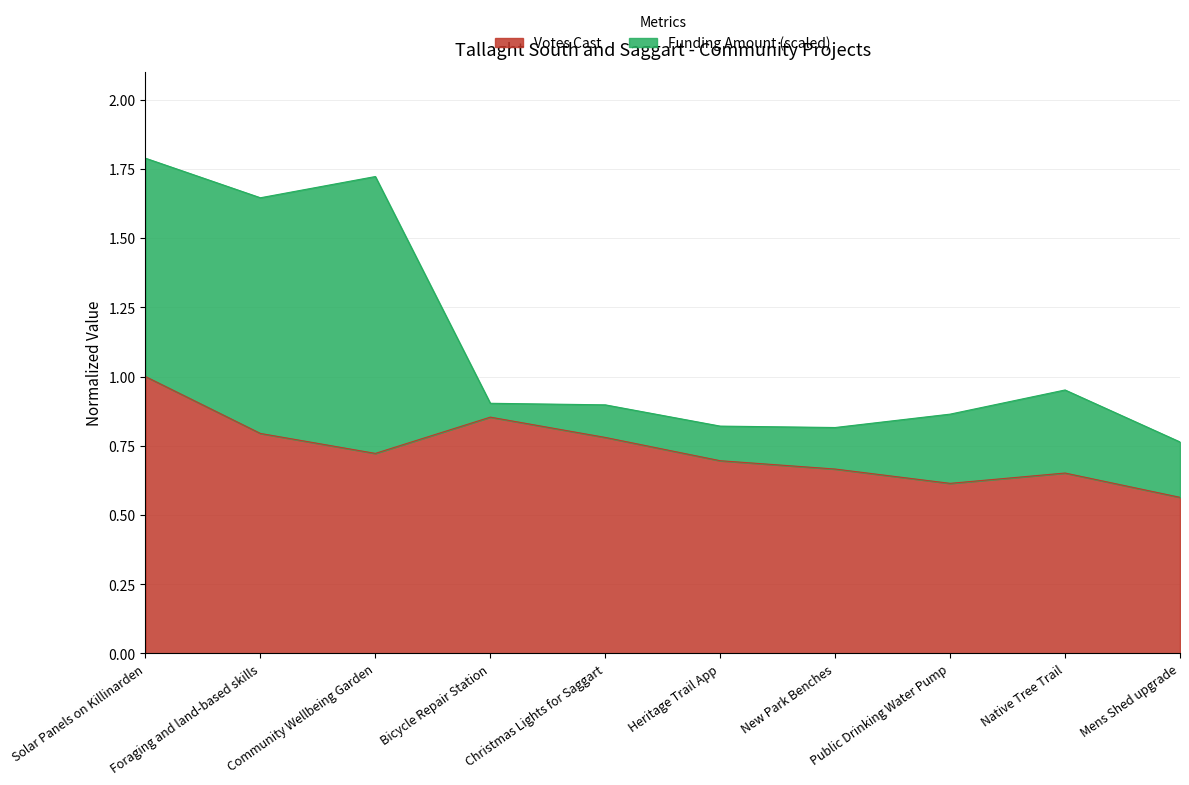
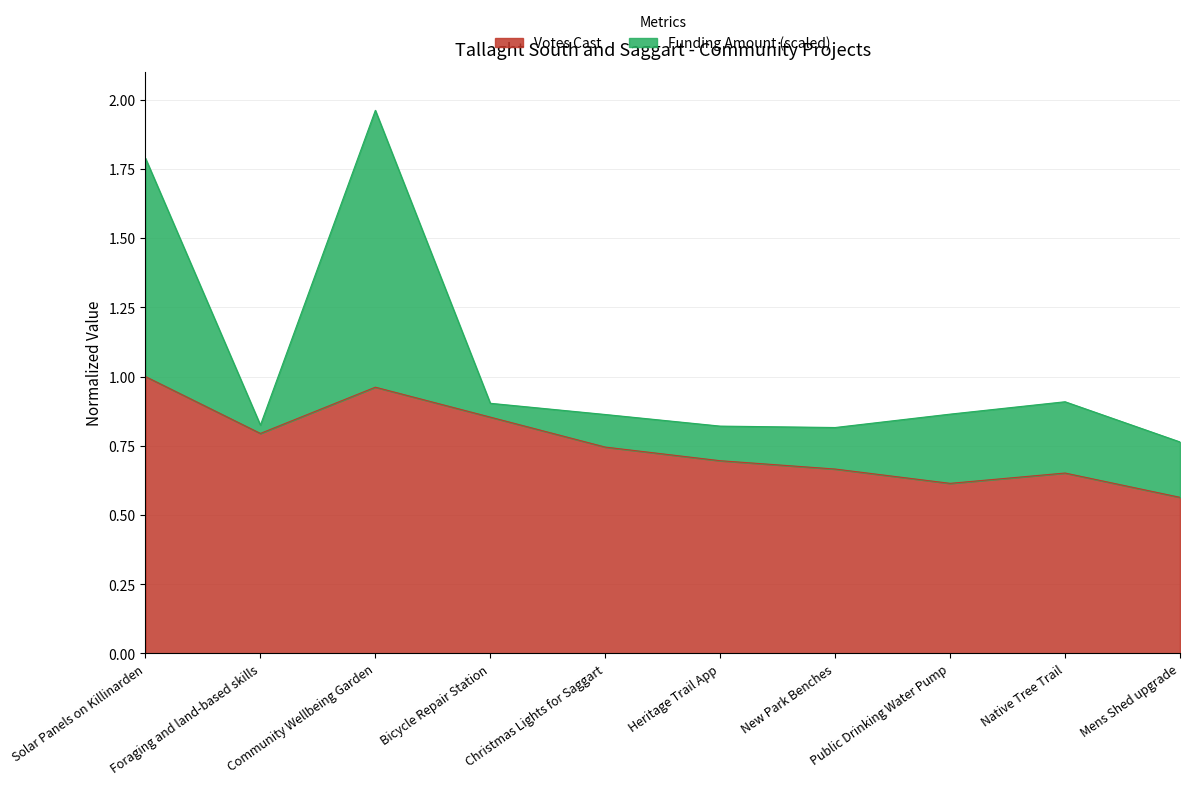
  {
    "Votes Cast": {
      "Solar Panels on Killinarden": 1.00,
      "Foraging and land-based skills": 0.79,
-     "Community Wellbeing Garden": 0.72,
+     "Community Wellbeing Garden": 0.96,
      "Bicycle Repair Station": 0.85,
-     "Christmas Lights for Saggart": 0.78,
+     "Christmas Lights for Saggart": 0.75,
      "Heritage Trail App": 0.70,
      "New Park Benches": 0.67,
      "Public Drinking Water Pump": 0.61,
      "Native Tree Trail": 0.65,
      "Mens Shed upgrade": 0.56
    },
    "Funding Amount (scaled)": {
      "Solar Panels on Killinarden": 0.79,
-     "Foraging and land-based skills": 0.85,
+     "Foraging and land-based skills": 0.03,
      "Community Wellbeing Garden": 1.00,
      "Bicycle Repair Station": 0.05,
      "Christmas Lights for Saggart": 0.12,
      "Heritage Trail App": 0.13,
      "New Park Benches": 0.15,
      "Public Drinking Water Pump": 0.25,
-     "Native Tree Trail": 0.30,
+     "Native Tree Trail": 0.26,
      "Mens Shed upgrade": 0.20
    }
  }
